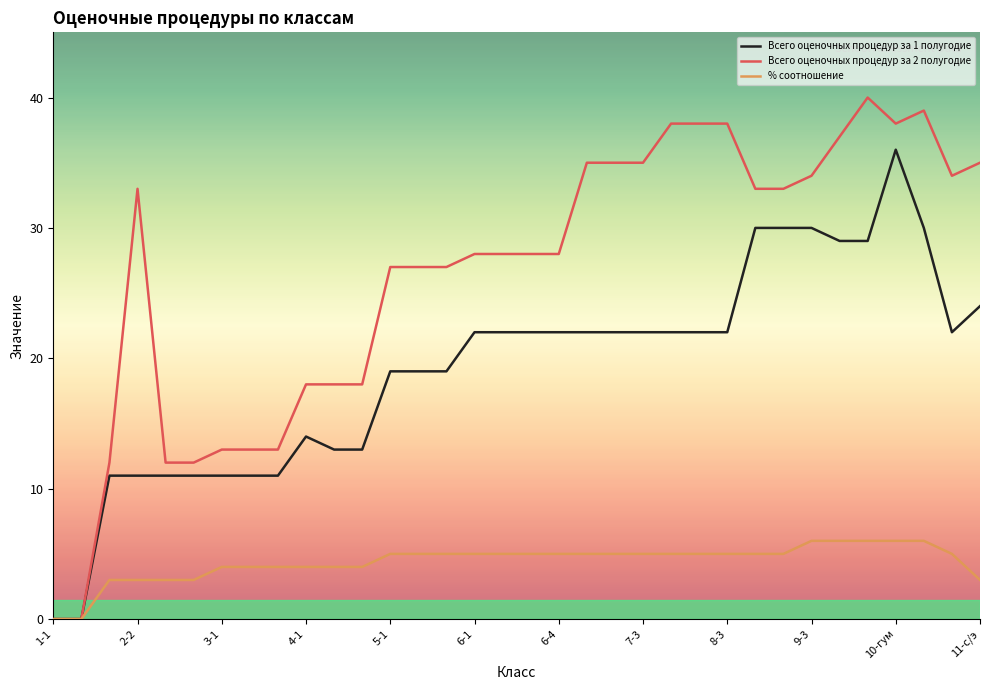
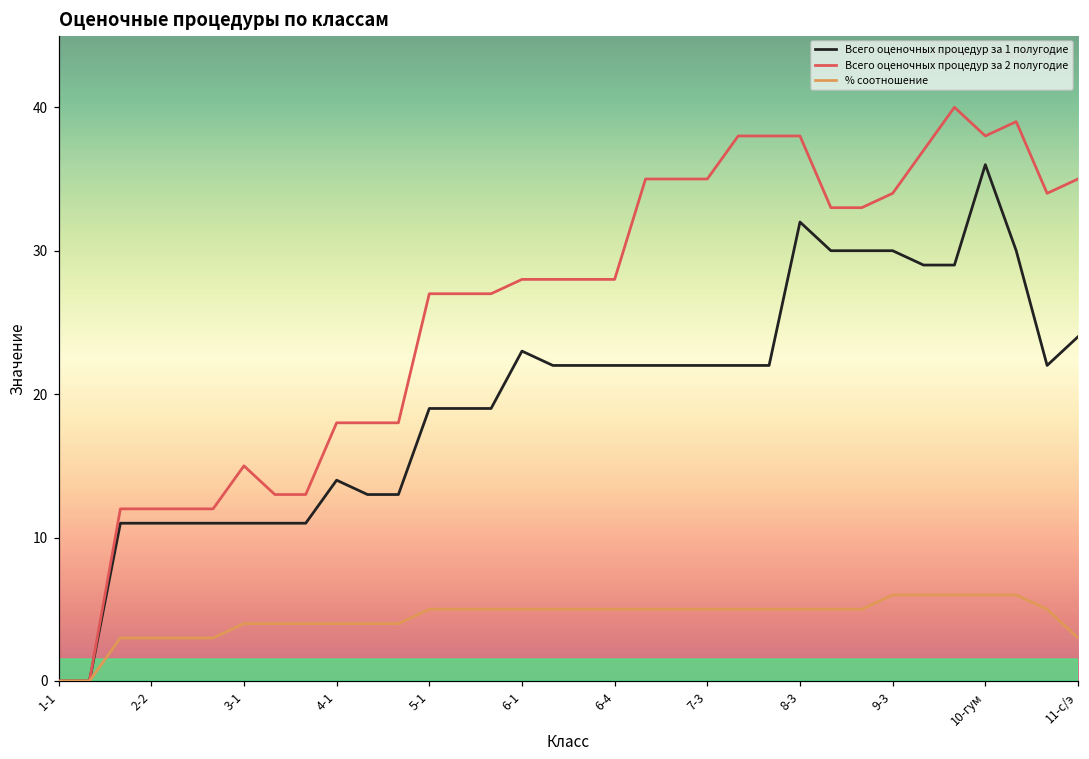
  {
    "Всего оценочных процедур за 1 полугодие": {
      "2-2": 11,
      "3-1": 11,
      "4-1": 14,
      "5-1": 19,
-     "6-1": 22,
+     "6-1": 23,
      "6-4": 22,
      "7-3": 22,
-     "8-3": 22,
+     "8-3": 32,
      "9-3": 30,
      "10-гум": 36,
      "11-с/э": 24
    },
    "Всего оценочных процедур за 2 полугодие": {
-     "2-2": 33,
-     "3-1": 13,
+     "2-2": 12,
+     "3-1": 15,
      "4-1": 18,
      "5-1": 27,
      "6-1": 28,
      "6-4": 28,
      "7-3": 35,
      "8-3": 38,
      "9-3": 34,
      "10-гум": 38,
      "11-с/э": 35
    },
    "% соотношение": {
      "2-2": 3,
      "3-1": 4,
      "4-1": 4,
      "5-1": 5,
      "6-1": 5,
      "6-4": 5,
      "7-3": 5,
      "8-3": 5,
      "9-3": 6,
      "10-гум": 6,
      "11-с/э": 3
    }
  }
